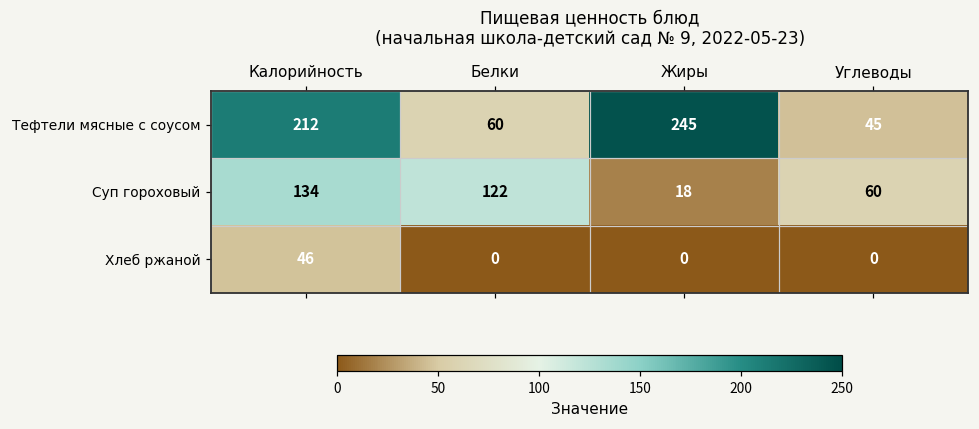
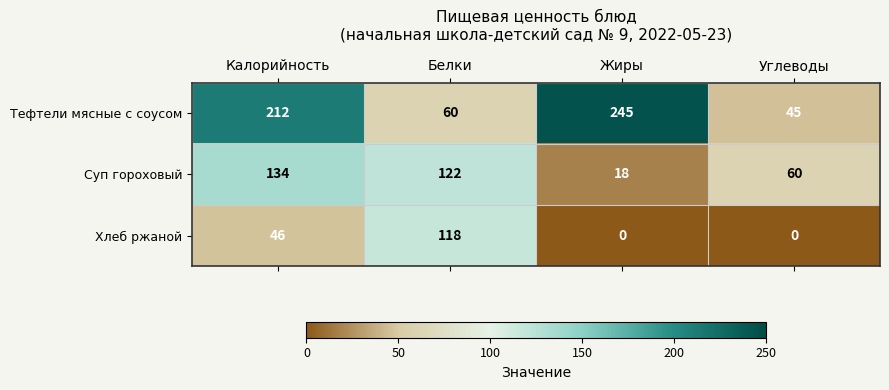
  {
    "Тефтели мясные с соусом": {
      "Калорийность": 212,
      "Белки": 60,
      "Жиры": 245,
      "Углеводы": 45
    },
    "Суп гороховый": {
      "Калорийность": 134,
      "Белки": 122,
      "Жиры": 18,
      "Углеводы": 60
    },
    "Хлеб ржаной": {
      "Калорийность": 46,
-     "Белки": 0,
+     "Белки": 118,
      "Жиры": 0,
      "Углеводы": 0
    }
  }
